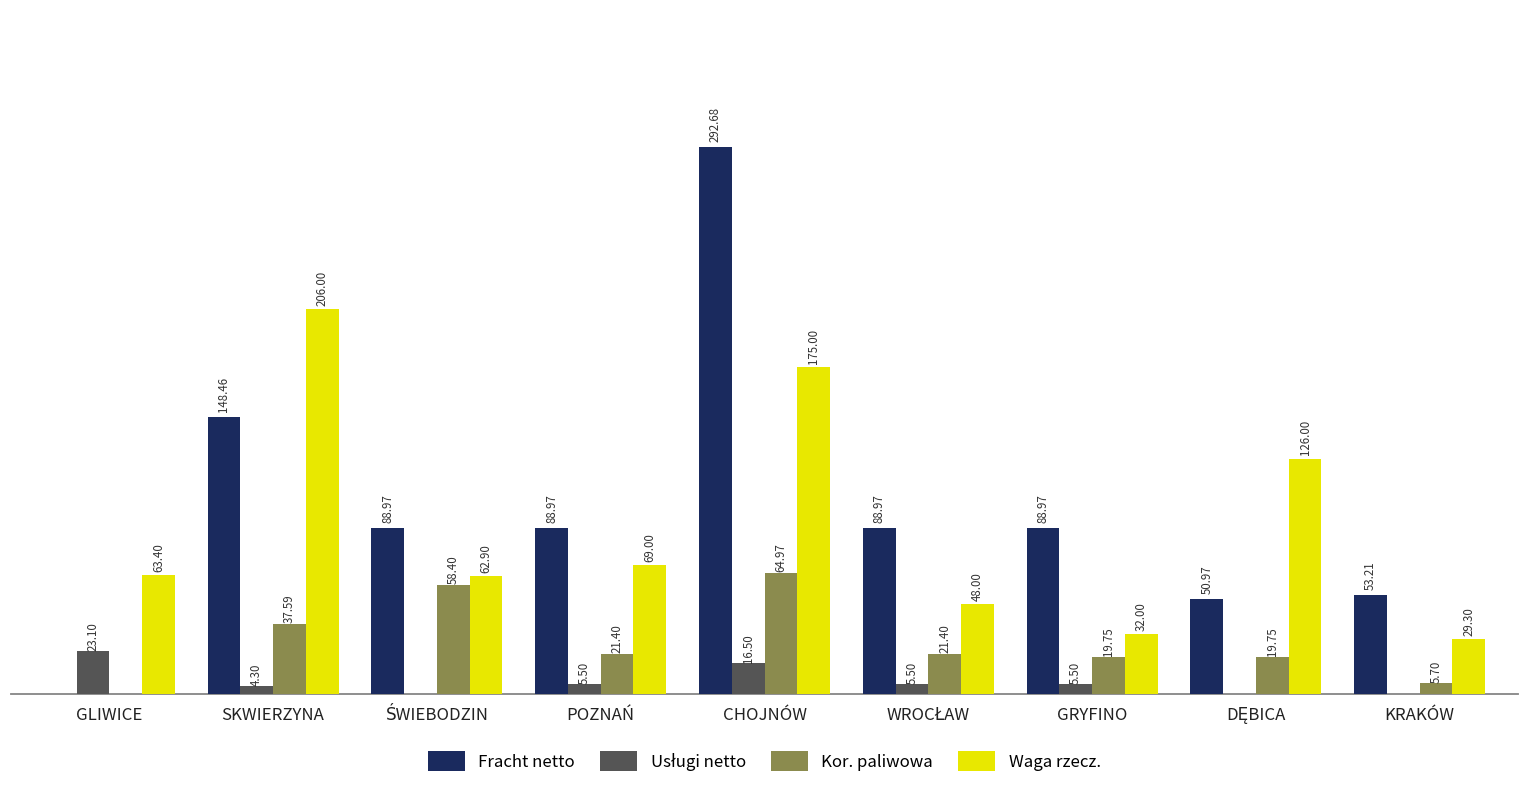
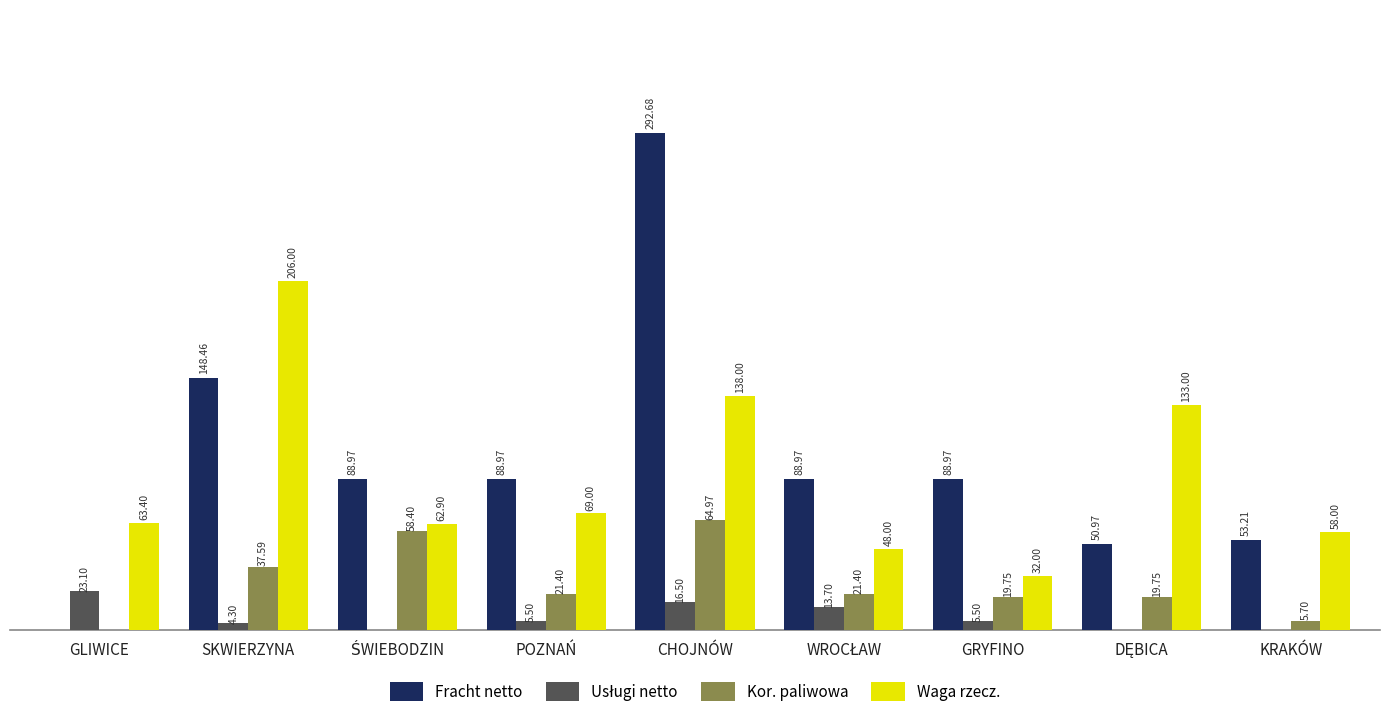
  {
    "Fracht netto": {
      "SKWIERZYNA": 148.46,
      "ŚWIEBODZIN": 88.97,
      "POZNAŃ": 88.97,
      "CHOJNÓW": 292.68,
      "WROCŁAW": 88.97,
      "GRYFINO": 88.97,
      "DĘBICA": 50.97,
      "KRAKÓW": 53.21
    },
    "Usługi netto": {
      "GLIWICE": 23.10,
      "SKWIERZYNA": 4.30,
      "POZNAŃ": 5.50,
      "CHOJNÓW": 16.50,
-     "WROCŁAW": 5.50,
+     "WROCŁAW": 13.70,
      "GRYFINO": 5.50
    },
    "Kor. paliwowa": {
      "SKWIERZYNA": 37.59,
      "ŚWIEBODZIN": 58.40,
      "POZNAŃ": 21.40,
      "CHOJNÓW": 64.97,
      "WROCŁAW": 21.40,
      "GRYFINO": 19.75,
      "DĘBICA": 19.75,
      "KRAKÓW": 5.70
    },
    "Waga rzecz.": {
      "GLIWICE": 63.40,
      "SKWIERZYNA": 206.00,
      "ŚWIEBODZIN": 62.90,
      "POZNAŃ": 69.00,
-     "CHOJNÓW": 175.00,
+     "CHOJNÓW": 138.00,
      "WROCŁAW": 48.00,
      "GRYFINO": 32.00,
-     "DĘBICA": 126.00,
-     "KRAKÓW": 29.30
+     "DĘBICA": 133.00,
+     "KRAKÓW": 58.00
    }
  }
